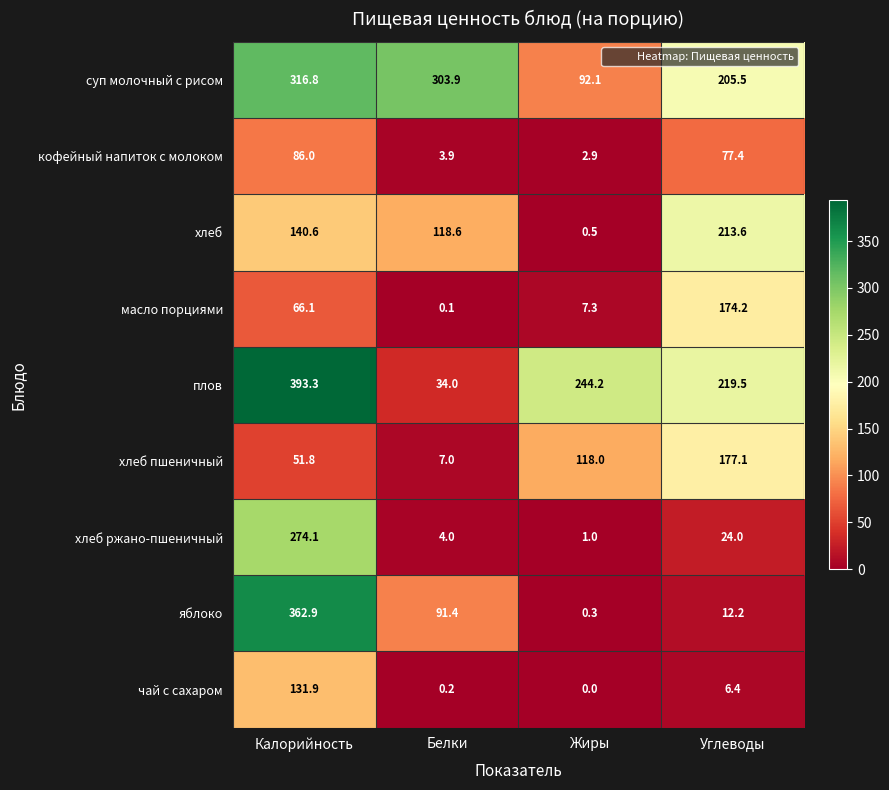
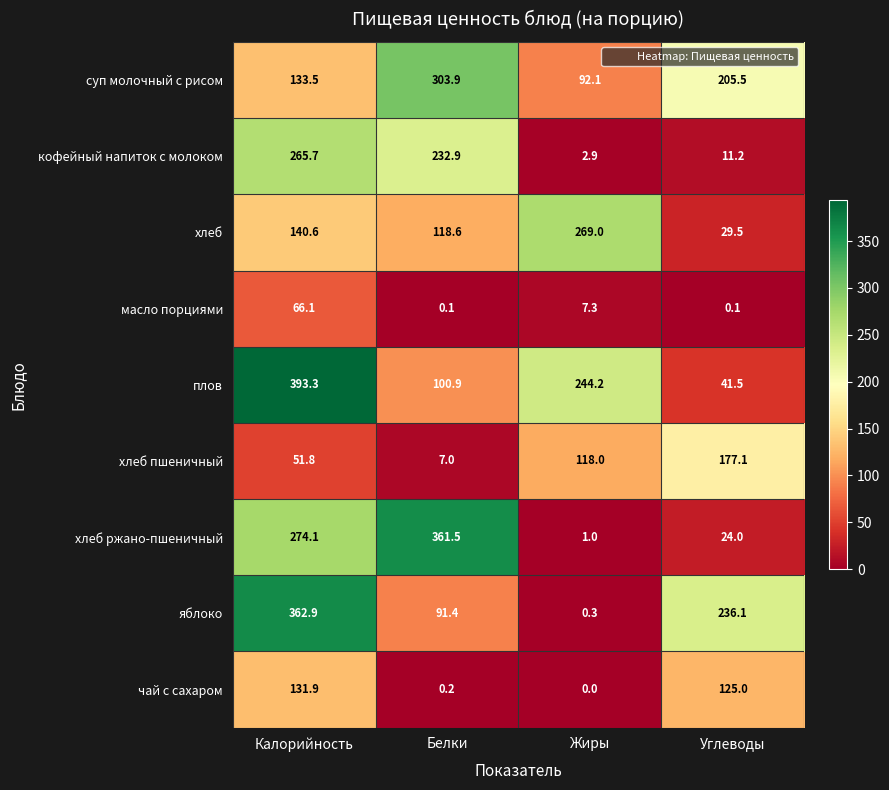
  {
    "суп молочный с рисом": {
-     "Калорийность": 316.8,
+     "Калорийность": 133.5,
      "Белки": 303.9,
      "Жиры": 92.1,
      "Углеводы": 205.5
    },
    "кофейный напиток с молоком": {
-     "Калорийность": 86.0,
-     "Белки": 3.9,
+     "Калорийность": 265.7,
+     "Белки": 232.9,
      "Жиры": 2.9,
-     "Углеводы": 77.4
+     "Углеводы": 11.2
    },
    "хлеб": {
      "Калорийность": 140.6,
      "Белки": 118.6,
-     "Жиры": 0.5,
-     "Углеводы": 213.6
+     "Жиры": 269.0,
+     "Углеводы": 29.5
    },
    "масло порциями": {
      "Калорийность": 66.1,
      "Белки": 0.1,
      "Жиры": 7.3,
-     "Углеводы": 174.2
+     "Углеводы": 0.1
    },
    "плов": {
      "Калорийность": 393.3,
-     "Белки": 34.0,
+     "Белки": 100.9,
      "Жиры": 244.2,
-     "Углеводы": 219.5
+     "Углеводы": 41.5
    },
    "хлеб пшеничный": {
      "Калорийность": 51.8,
      "Белки": 7.0,
      "Жиры": 118.0,
      "Углеводы": 177.1
    },
    "хлеб ржано-пшеничный": {
      "Калорийность": 274.1,
-     "Белки": 4.0,
+     "Белки": 361.5,
      "Жиры": 1.0,
      "Углеводы": 24.0
    },
    "яблоко": {
      "Калорийность": 362.9,
      "Белки": 91.4,
      "Жиры": 0.3,
-     "Углеводы": 12.2
+     "Углеводы": 236.1
    },
    "чай с сахаром": {
      "Калорийность": 131.9,
      "Белки": 0.2,
      "Жиры": 0.0,
-     "Углеводы": 6.4
+     "Углеводы": 125.0
    }
  }
